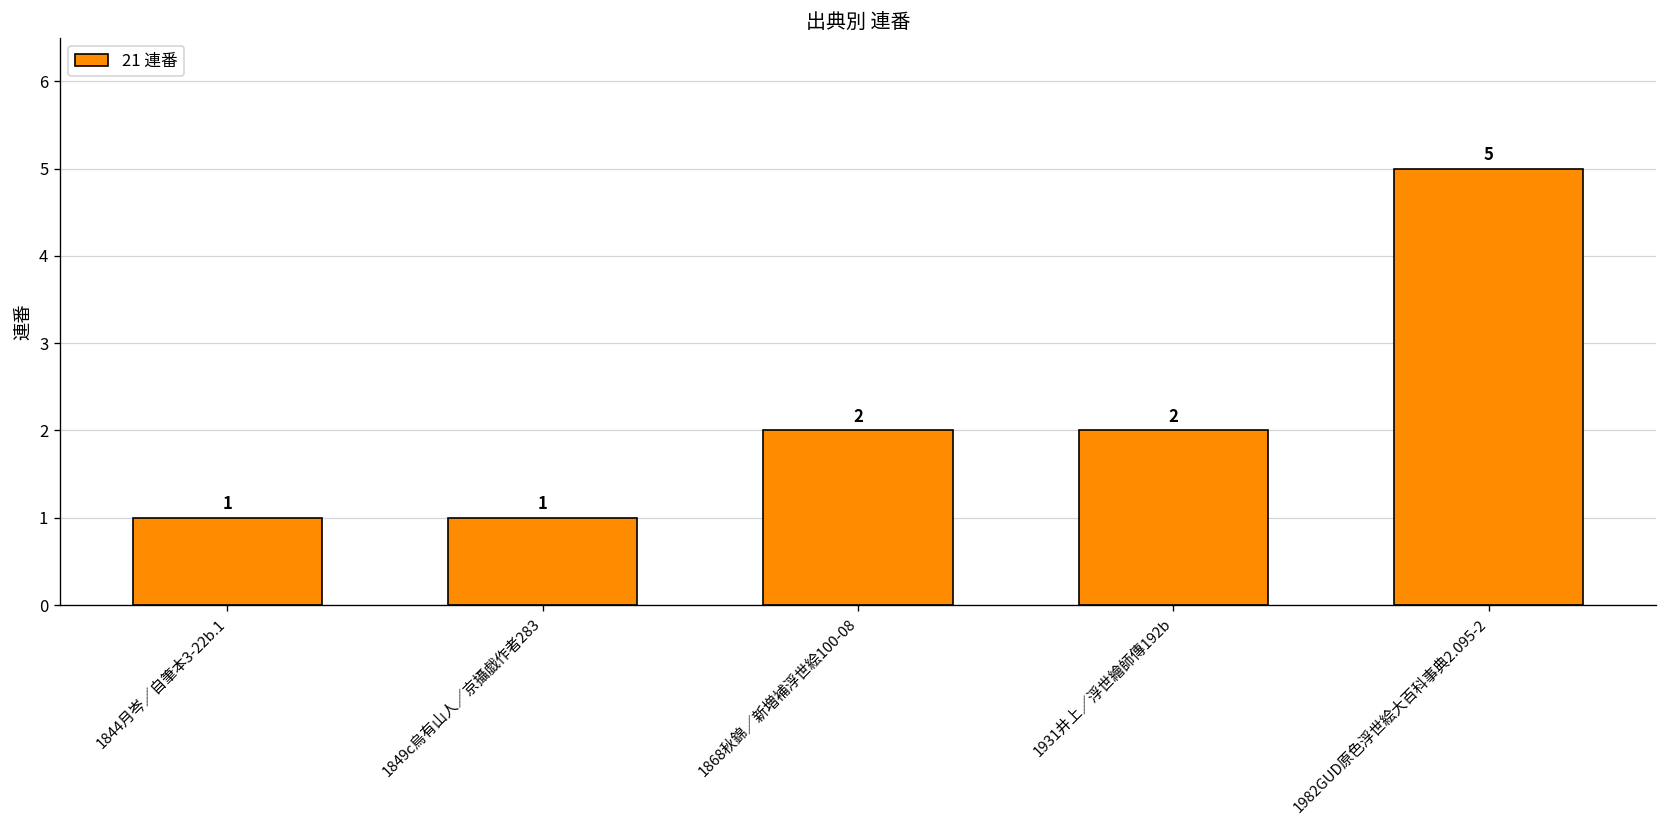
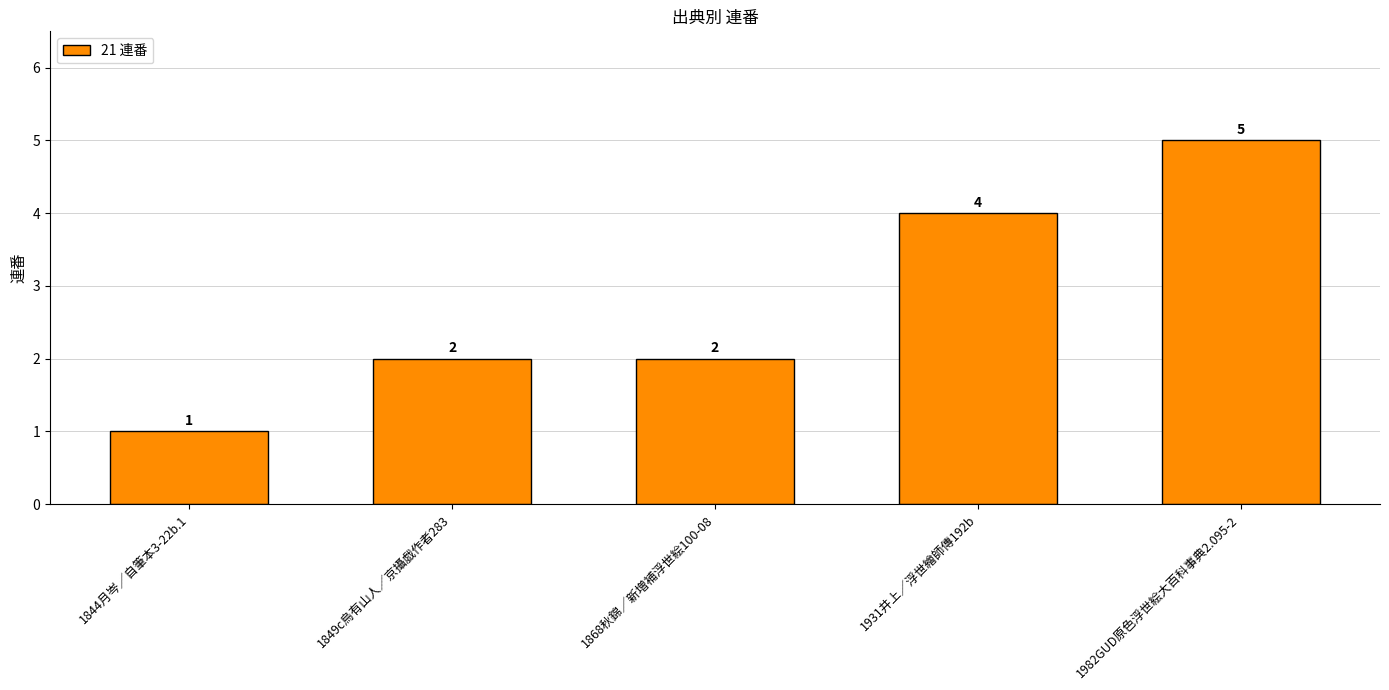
  {
    "1844月岑／自筆本3-22b.1": 1,
-   "1849c烏有山人／京攝戯作者283": 1,
+   "1849c烏有山人／京攝戯作者283": 2,
    "1868秋錦／新増補浮世絵100-08": 2,
-   "1931井上／浮世繪師傳192b": 2,
+   "1931井上／浮世繪師傳192b": 4,
    "1982GUD原色浮世絵大百科事典2.095-2": 5
  }
